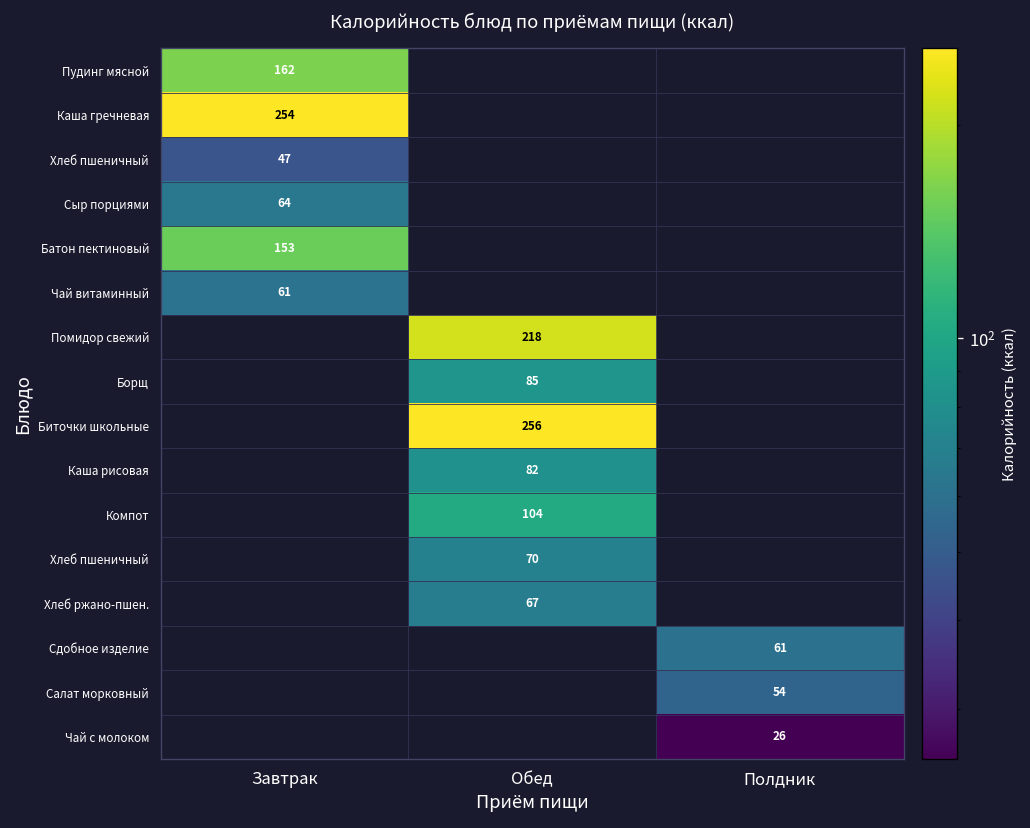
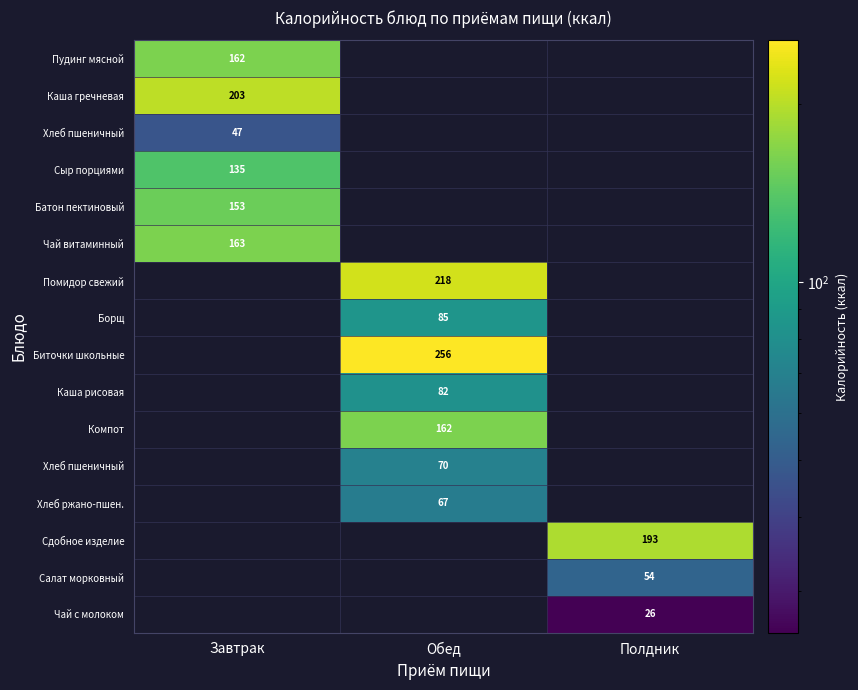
  {
    "Пудинг мясной": {
      "Завтрак": 162
    },
    "Каша гречневая": {
-     "Завтрак": 254
+     "Завтрак": 203
    },
    "Сыр порциями": {
-     "Завтрак": 64
+     "Завтрак": 135
    },
    "Батон пектиновый": {
      "Завтрак": 153
    },
    "Чай витаминный": {
-     "Завтрак": 61
+     "Завтрак": 163
    },
    "Помидор свежий": {
      "Обед": 218
    },
    "Борщ": {
      "Обед": 85
    },
    "Биточки школьные": {
      "Обед": 256
    },
    "Каша рисовая": {
      "Обед": 82
    },
    "Компот": {
-     "Обед": 104
+     "Обед": 162
    },
    "Хлеб ржано-пшен.": {
      "Обед": 67
    },
    "Сдобное изделие": {
-     "Полдник": 61
+     "Полдник": 193
    },
    "Салат морковный": {
      "Полдник": 54
    },
    "Чай с молоком": {
      "Полдник": 26
    }
  }
